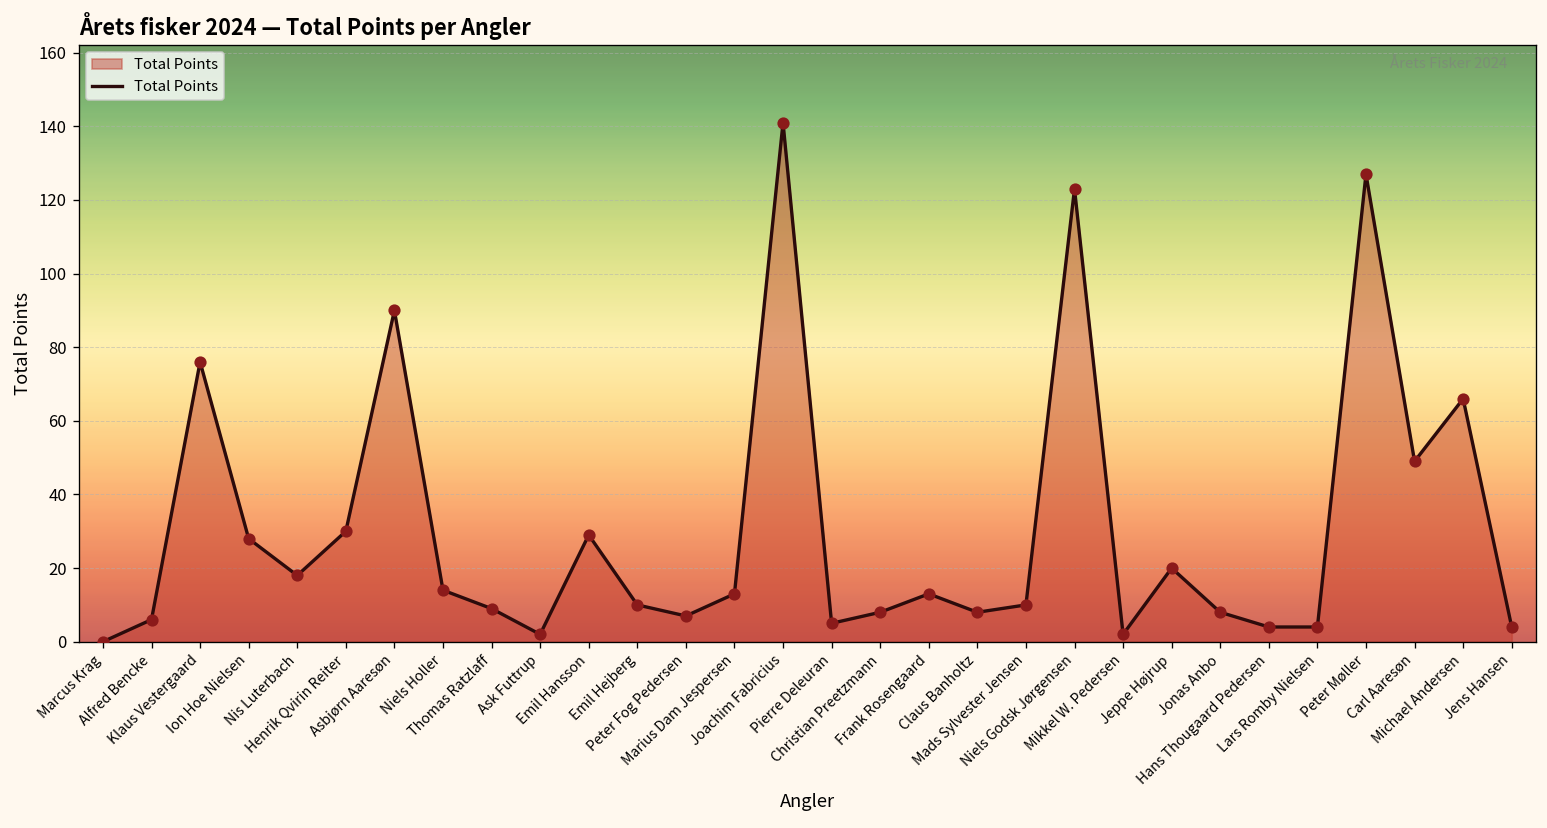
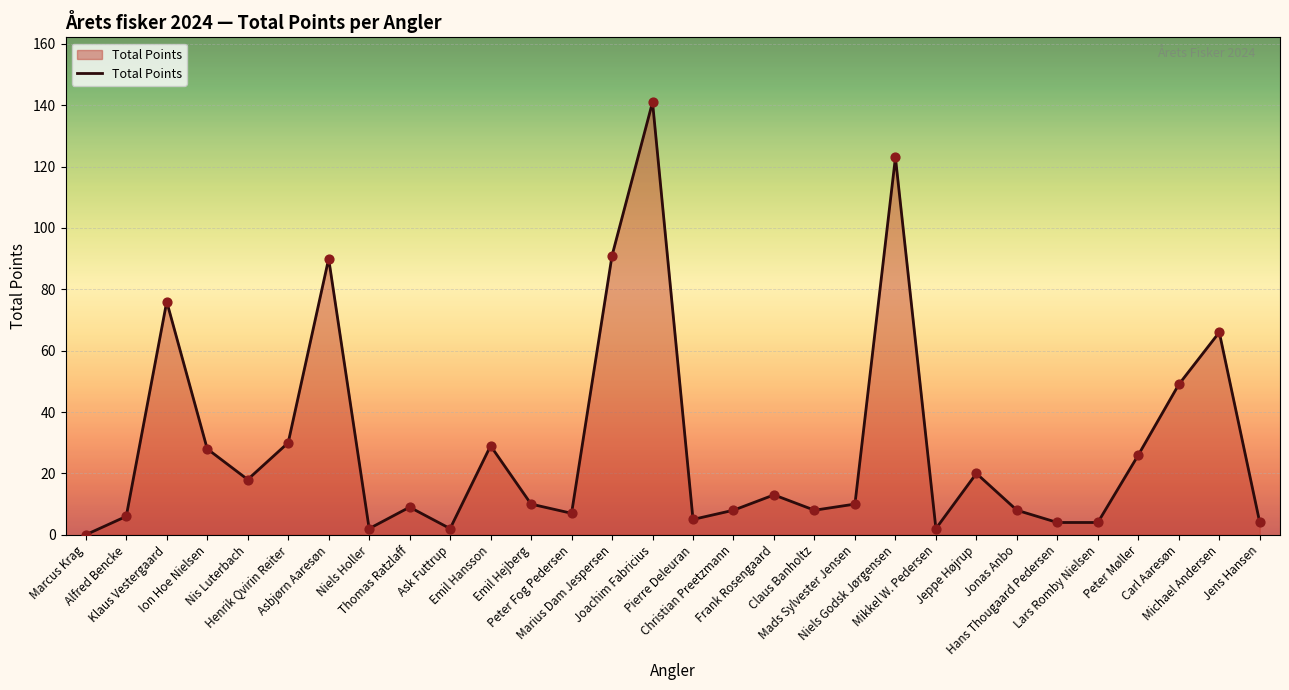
  {
    "Marcus Krag": 0,
    "Alfred Bencke": 6,
    "Klaus Vestergaard": 76,
    "Ion Hoe Nielsen": 28,
    "Nis Luterbach": 18,
    "Henrik Qvirin Reiter": 30,
    "Asbjørn Aaresøn": 90,
-   "Niels Holler": 14,
+   "Niels Holler": 2,
    "Thomas Ratzlaff": 9,
    "Ask Futtrup": 2,
    "Emil Hansson": 29,
    "Emil Hejberg": 10,
    "Peter Fog Pedersen": 7,
-   "Marius Dam Jespersen": 13,
+   "Marius Dam Jespersen": 91,
    "Joachim Fabricius": 141,
    "Pierre Deleuran": 5,
    "Christian Preetzmann": 8,
    "Frank Rosengaard": 13,
    "Claus Banholtz": 8,
    "Mads Sylvester Jensen": 10,
    "Niels Godsk Jørgensen": 123,
    "Mikkel W. Pedersen": 2,
    "Jeppe Højrup": 20,
    "Jonas Anbo": 8,
    "Hans Thougaard Pedersen": 4,
    "Lars Romby Nielsen": 4,
-   "Peter Møller": 127,
+   "Peter Møller": 26,
    "Carl Aaresøn": 49,
    "Michael Andersen": 66,
    "Jens Hansen": 4
  }
